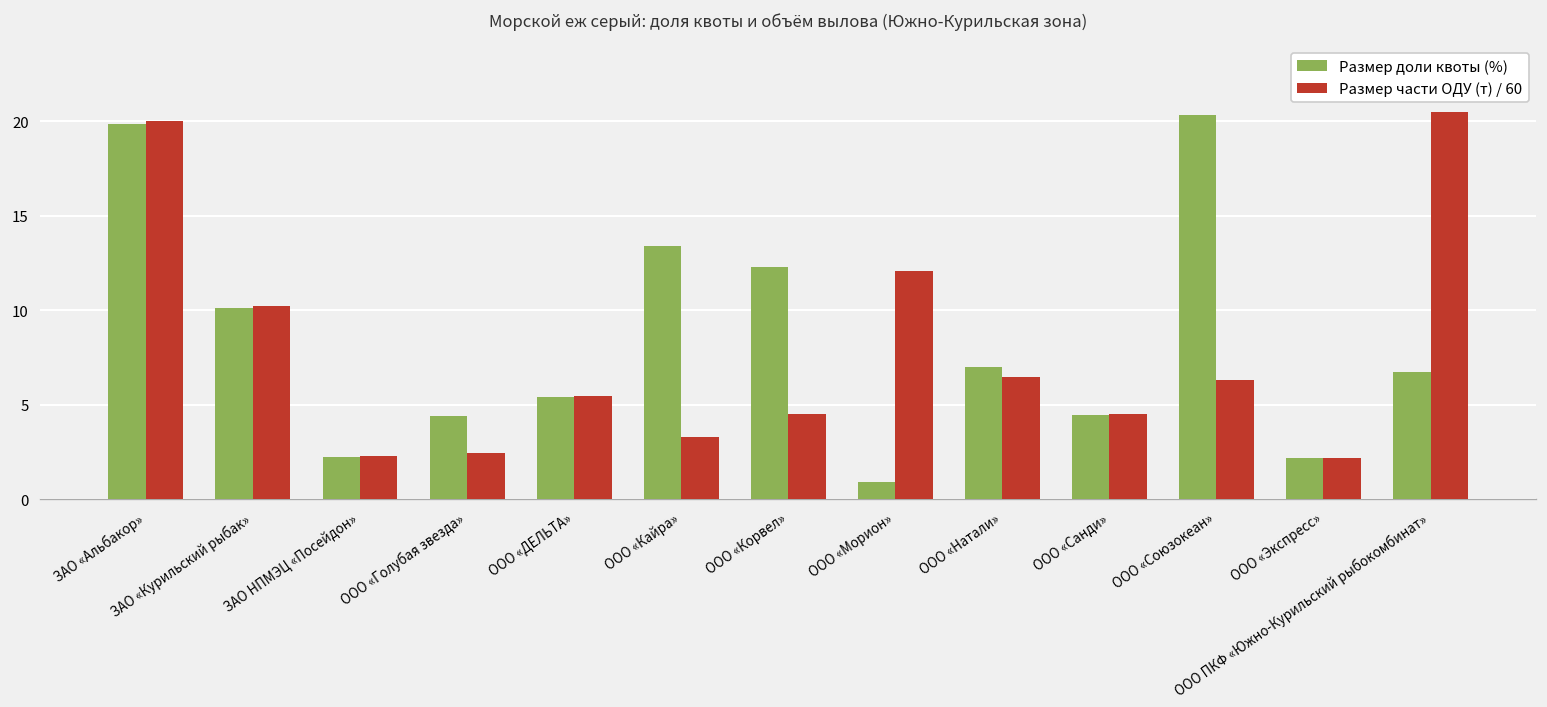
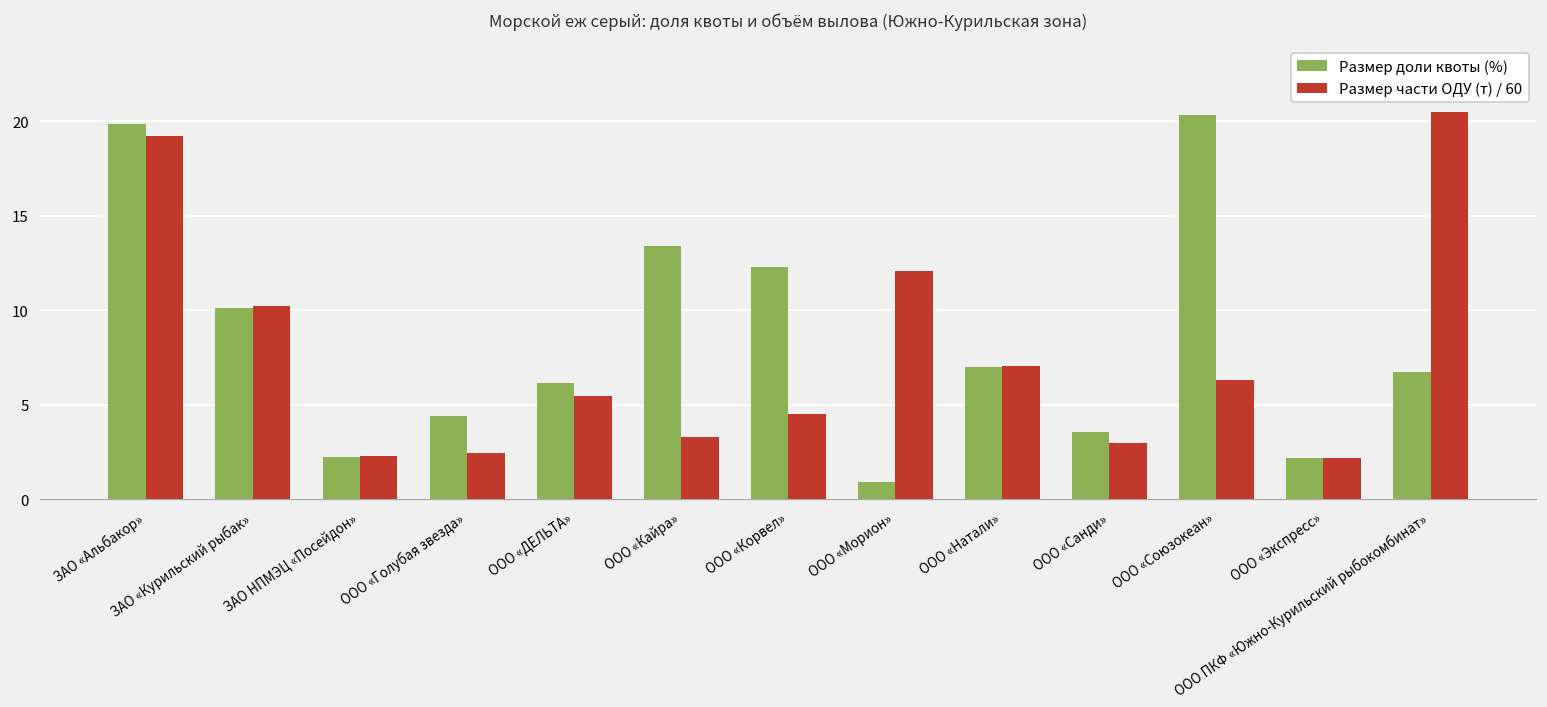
  {
    "Размер доли квоты (%)": {
      "ЗАО «Альбакор»": 19.8,
      "ЗАО «Курильский рыбак»": 10.1,
      "ЗАО НПМЭЦ «Посейдон»": 2.3,
      "ООО «Голубая звезда»": 4.4,
-     "ООО «ДЕЛЬТА»": 5.4,
+     "ООО «ДЕЛЬТА»": 6.2,
      "ООО «Кайра»": 13.4,
      "ООО «Корвел»": 12.3,
      "ООО «Морион»": 0.9,
      "ООО «Натали»": 7.0,
-     "ООО «Санди»": 4.5,
+     "ООО «Санди»": 3.5,
      "ООО «Союзокеан»": 20.3,
      "ООО «Экспресс»": 2.2,
      "ООО ПКФ «Южно-Курильский рыбокомбинат»": 6.7
    },
    "Размер части ОДУ (т) / 60": {
-     "ЗАО «Альбакор»": 20.0,
+     "ЗАО «Альбакор»": 19.2,
      "ЗАО «Курильский рыбак»": 10.2,
      "ЗАО НПМЭЦ «Посейдон»": 2.3,
      "ООО «Голубая звезда»": 2.4,
      "ООО «ДЕЛЬТА»": 5.5,
      "ООО «Кайра»": 3.3,
      "ООО «Корвел»": 4.5,
      "ООО «Морион»": 12.1,
-     "ООО «Натали»": 6.5,
-     "ООО «Санди»": 4.5,
+     "ООО «Натали»": 7.0,
+     "ООО «Санди»": 3.0,
      "ООО «Союзокеан»": 6.3,
      "ООО «Экспресс»": 2.2,
      "ООО ПКФ «Южно-Курильский рыбокомбинат»": 20.5
    }
  }
